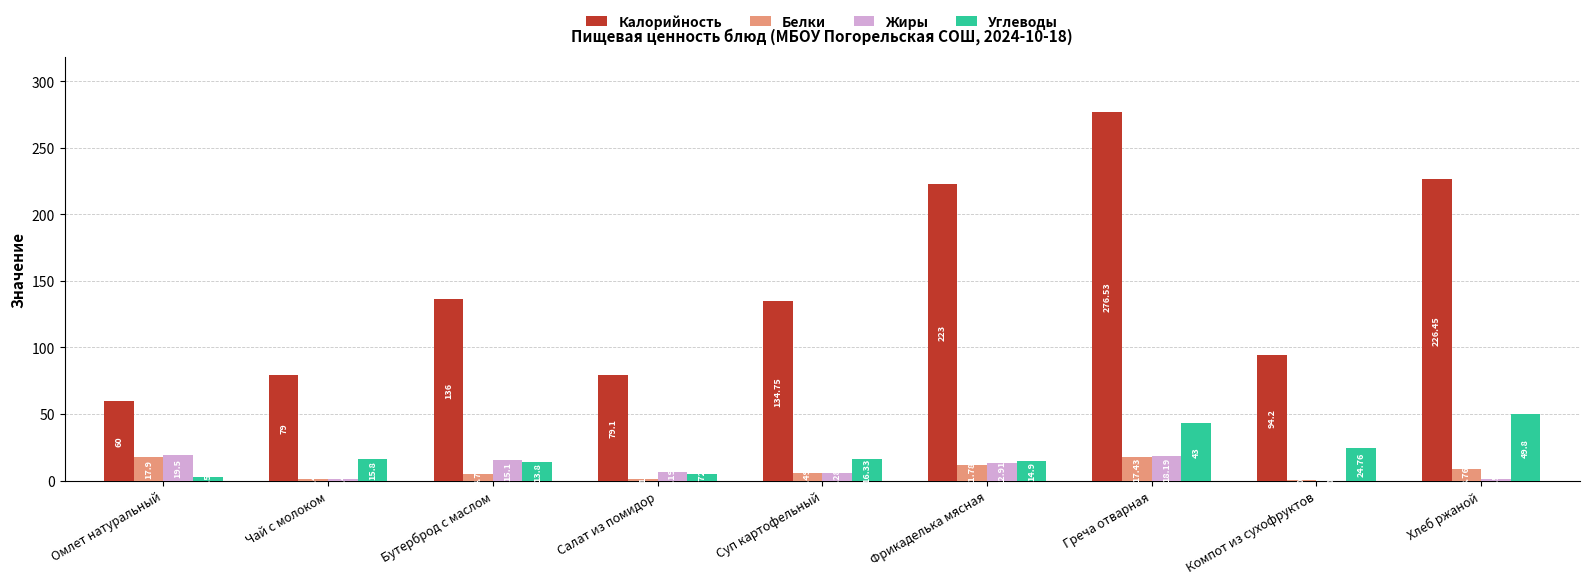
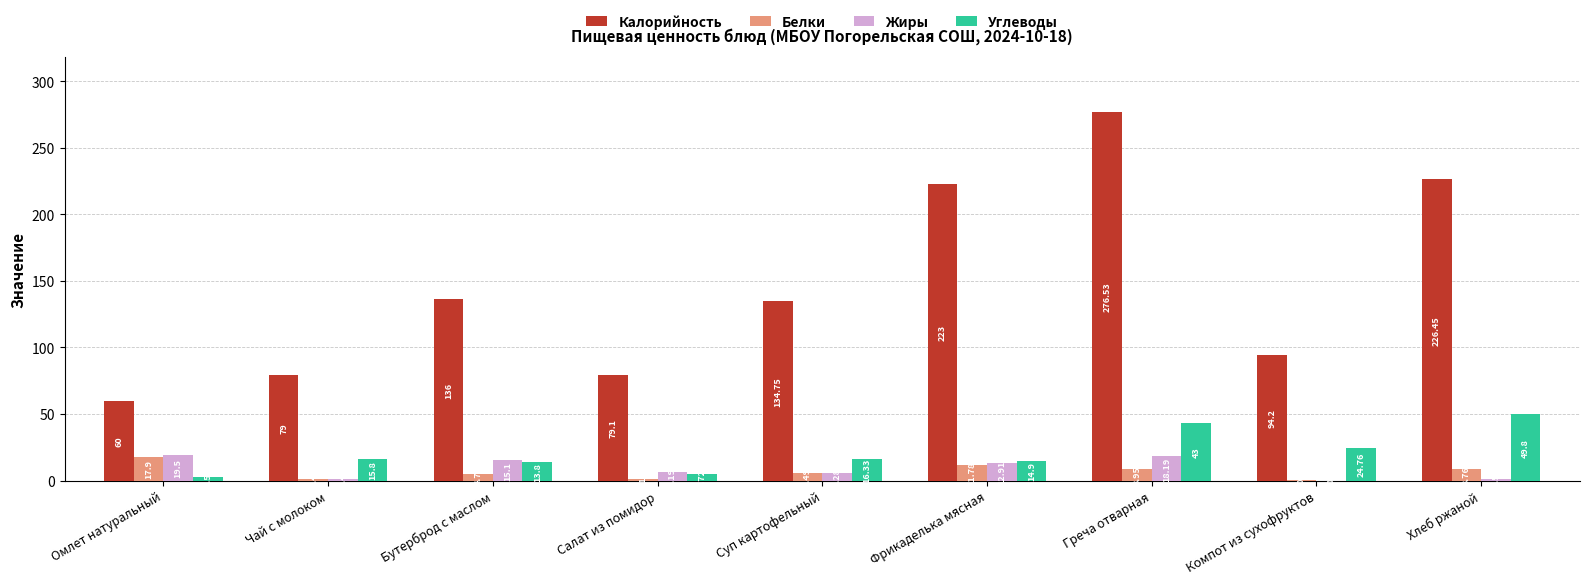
  {
    "Калорийность": {
      "Омлет натуральный": 60,
      "Чай с молоком": 79,
      "Бутерброд с маслом": 136,
      "Салат из помидор": 79.1,
      "Суп картофельный": 134.75,
      "Фрикаделька мясная": 223,
      "Греча отварная": 276.53,
      "Компот из сухофруктов": 94.2,
      "Хлеб ржаной": 226.45
    },
    "Белки": {
      "Омлет натуральный": 17.9,
      "Фрикаделька мясная": 11.78,
-     "Греча отварная": 17.43,
+     "Греча отварная": 8.95,
      "Хлеб ржаной": 8.76
    },
    "Жиры": {
      "Омлет натуральный": 19.5,
      "Бутерброд с маслом": 15.1,
      "Фрикаделька мясная": 12.91,
      "Греча отварная": 18.19
    },
    "Углеводы": {
      "Чай с молоком": 15.8,
      "Бутерброд с маслом": 13.8,
      "Суп картофельный": 16.33,
      "Фрикаделька мясная": 14.9,
      "Греча отварная": 43,
      "Компот из сухофруктов": 24.76,
      "Хлеб ржаной": 49.8
    }
  }
